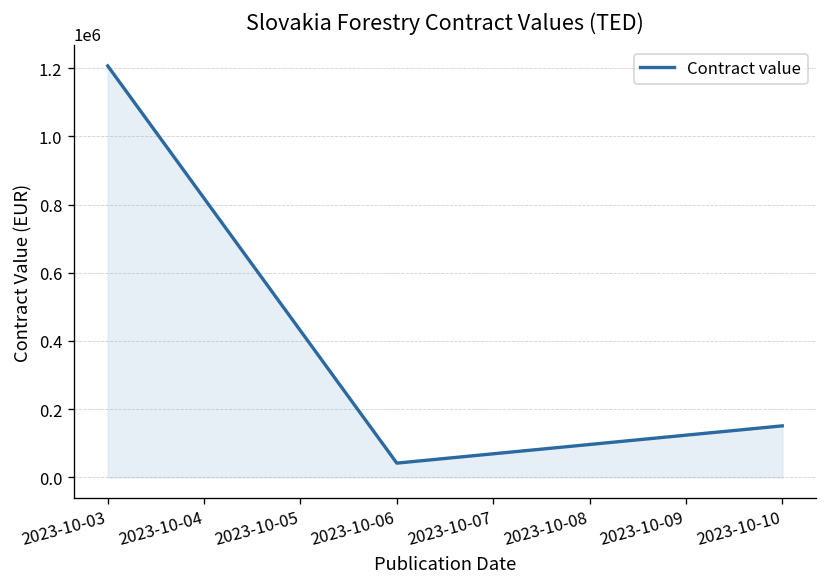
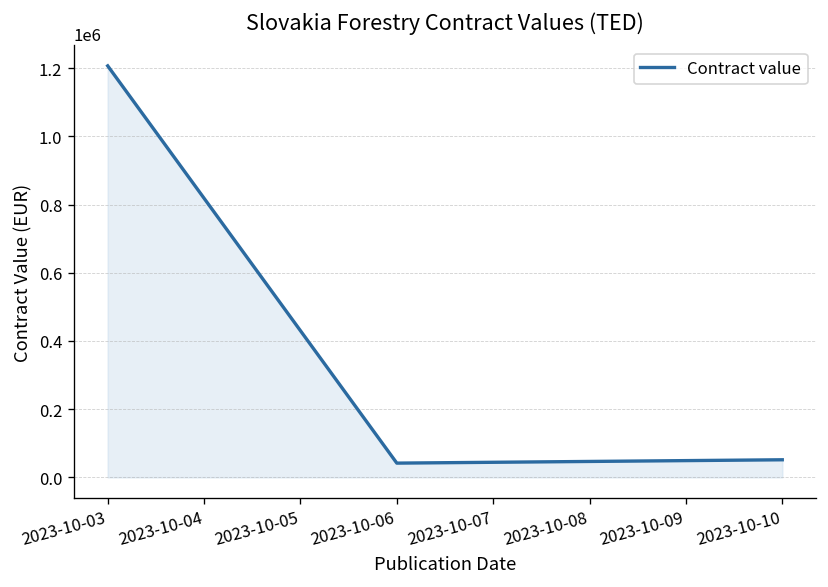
  {
    "2023-10-03": 1210000,
    "2023-10-06": 40000,
-   "2023-10-10": 150000
+   "2023-10-10": 50000
  }
